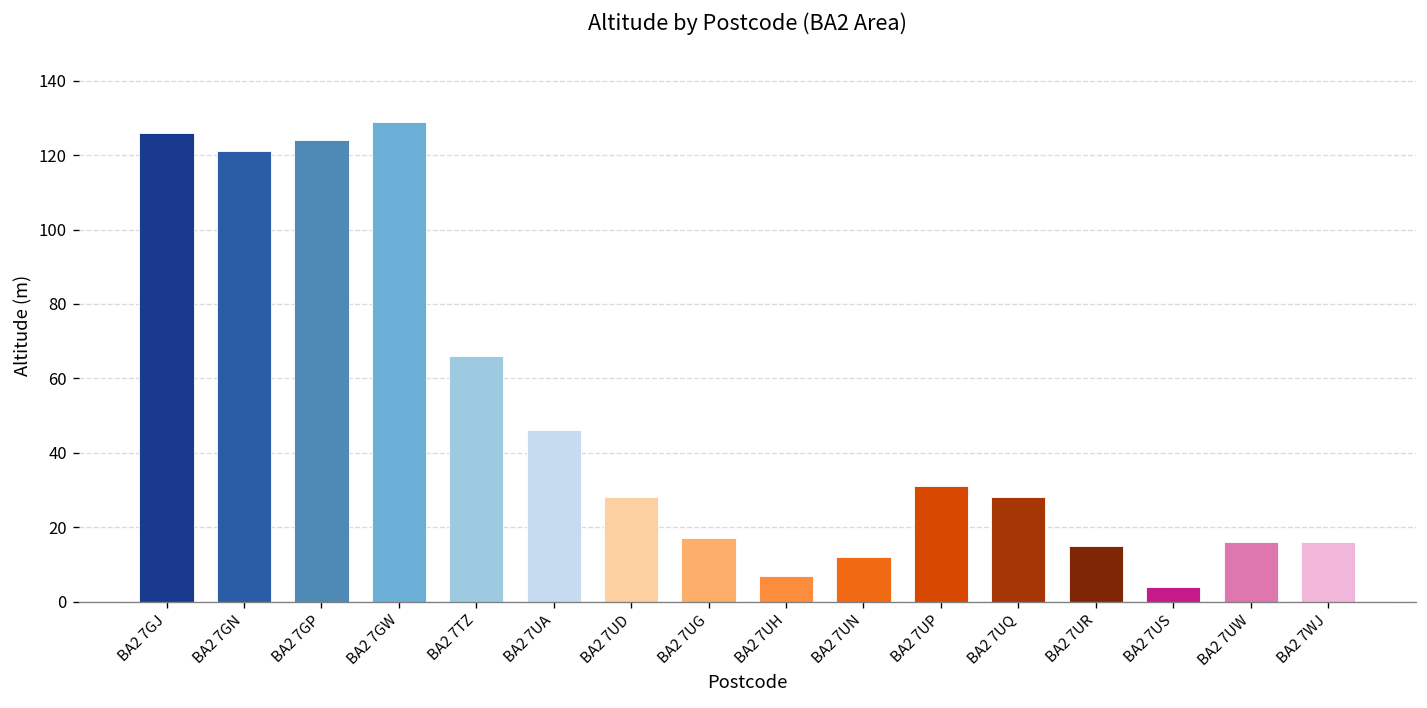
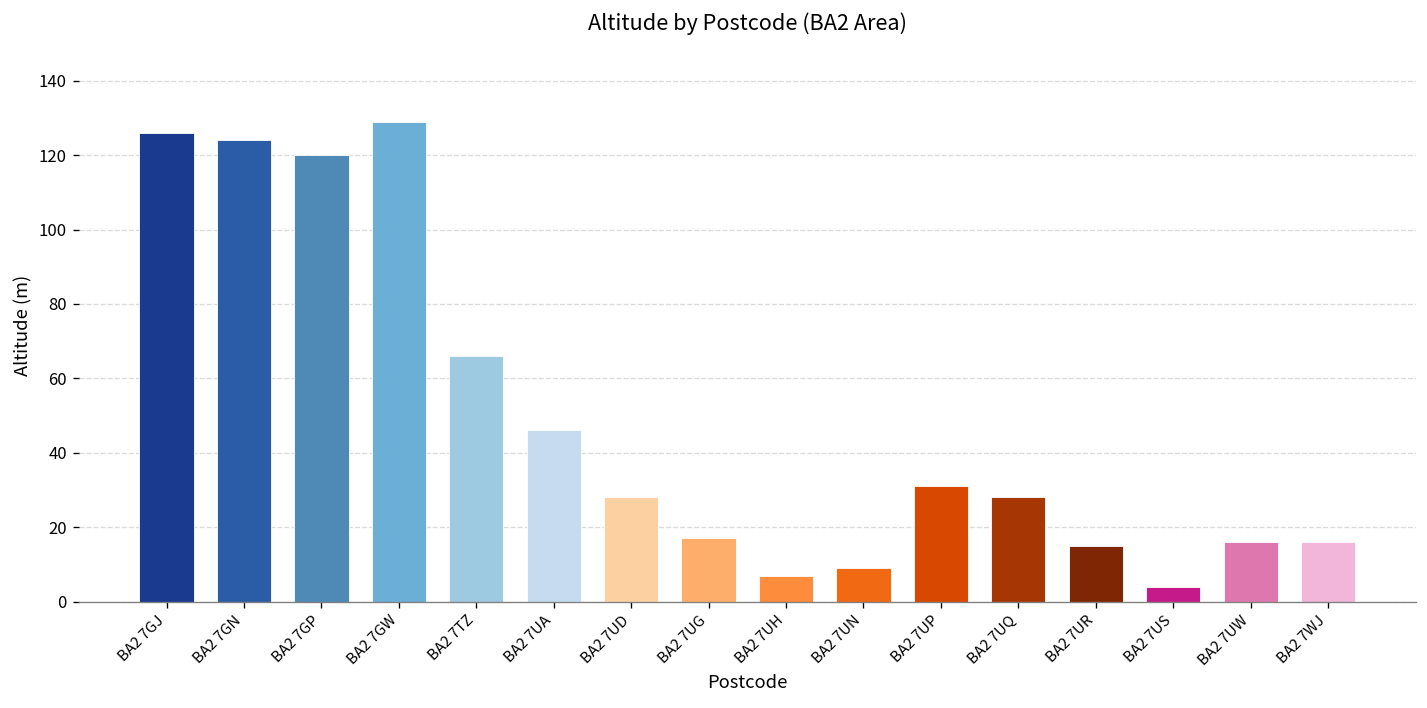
  {
    "BA2 7GJ": 126,
-   "BA2 7GN": 121,
-   "BA2 7GP": 124,
+   "BA2 7GN": 124,
+   "BA2 7GP": 120,
    "BA2 7GW": 129,
    "BA2 7TZ": 66,
    "BA2 7UA": 46,
    "BA2 7UD": 28,
    "BA2 7UG": 17,
    "BA2 7UH": 7,
-   "BA2 7UN": 12,
+   "BA2 7UN": 9,
    "BA2 7UP": 31,
    "BA2 7UQ": 28,
    "BA2 7UR": 15,
    "BA2 7US": 4,
    "BA2 7UW": 16,
    "BA2 7WJ": 16
  }
